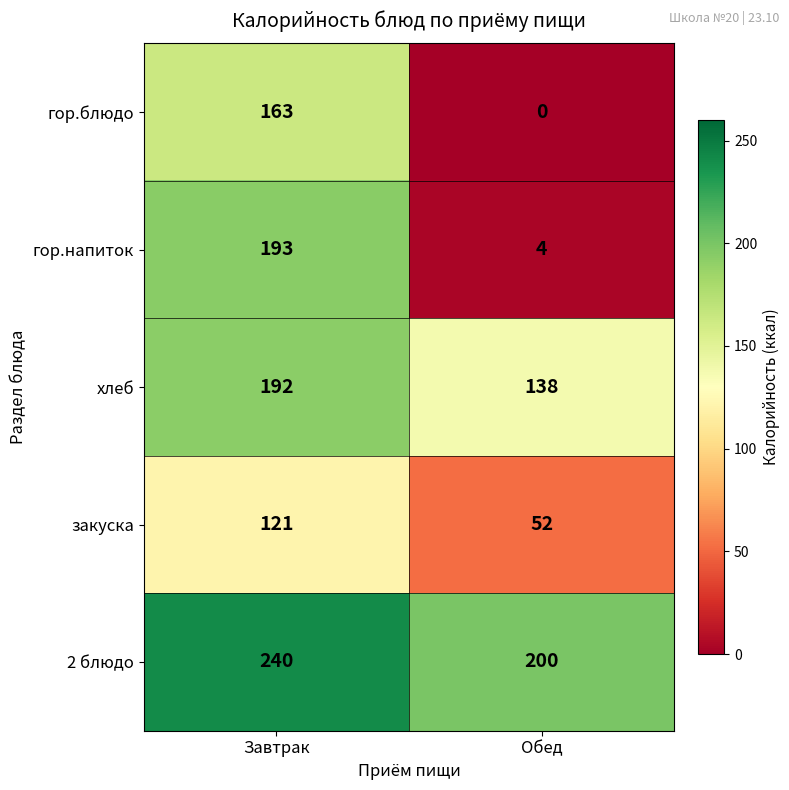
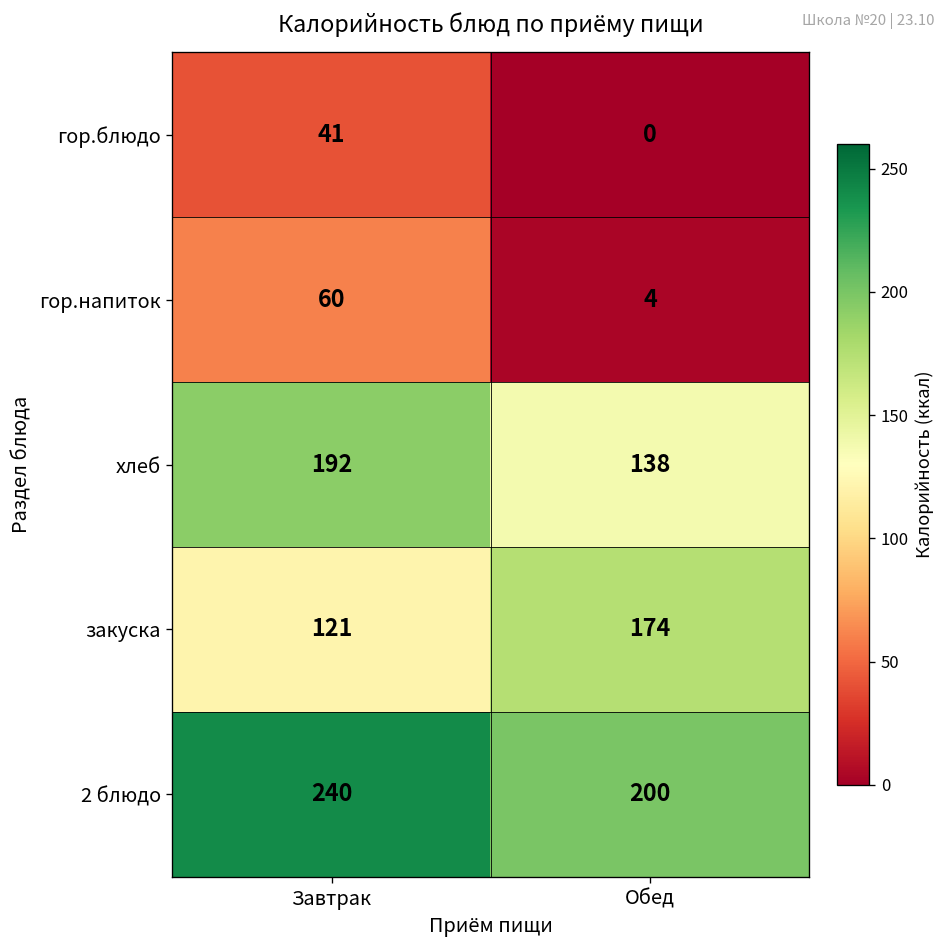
  {
    "гор.блюдо": {
-     "Завтрак": 163,
+     "Завтрак": 41,
      "Обед": 0
    },
    "гор.напиток": {
-     "Завтрак": 193,
+     "Завтрак": 60,
      "Обед": 4
    },
    "хлеб": {
      "Завтрак": 192,
      "Обед": 138
    },
    "закуска": {
      "Завтрак": 121,
-     "Обед": 52
+     "Обед": 174
    },
    "2 блюдо": {
      "Завтрак": 240,
      "Обед": 200
    }
  }
